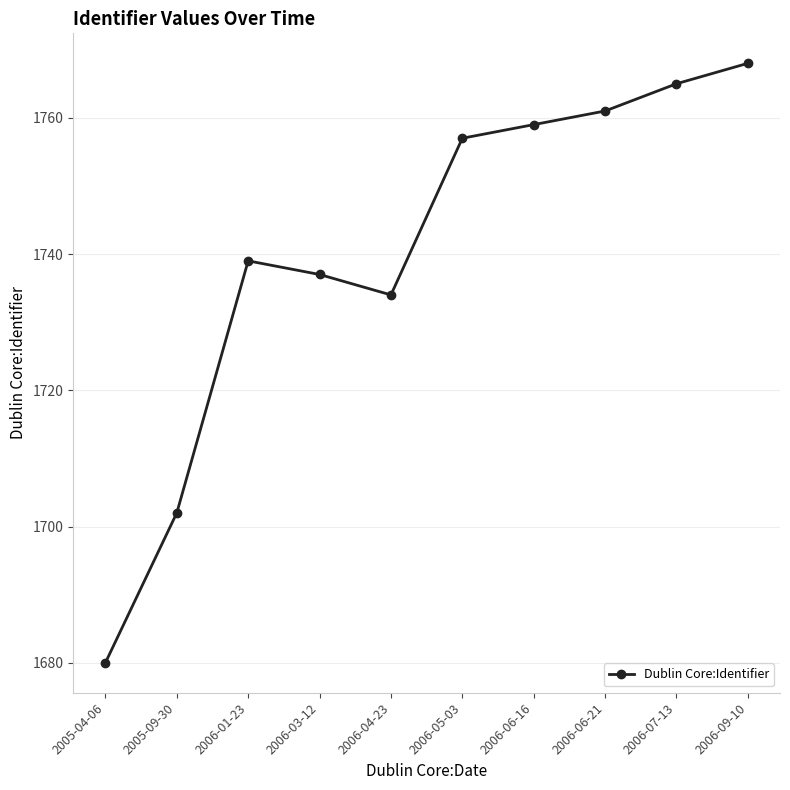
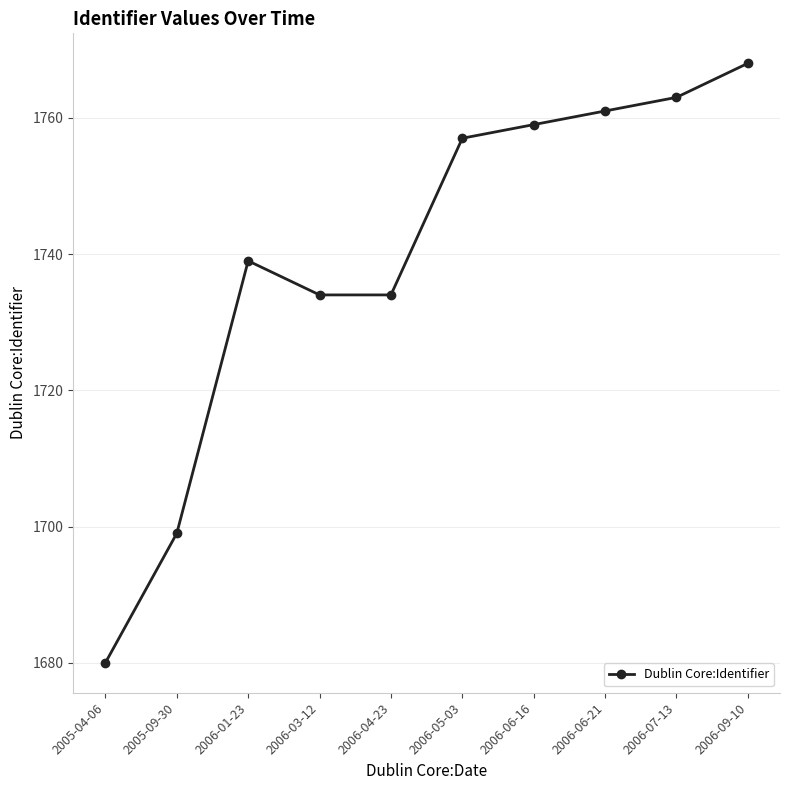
  {
    "2005-04-06": 1680,
-   "2005-09-30": 1702,
+   "2005-09-30": 1699,
    "2006-01-23": 1739,
-   "2006-03-12": 1737,
+   "2006-03-12": 1734,
    "2006-04-23": 1734,
    "2006-05-03": 1757,
    "2006-06-16": 1759,
    "2006-06-21": 1761,
-   "2006-07-13": 1765,
+   "2006-07-13": 1763,
    "2006-09-10": 1768
  }
